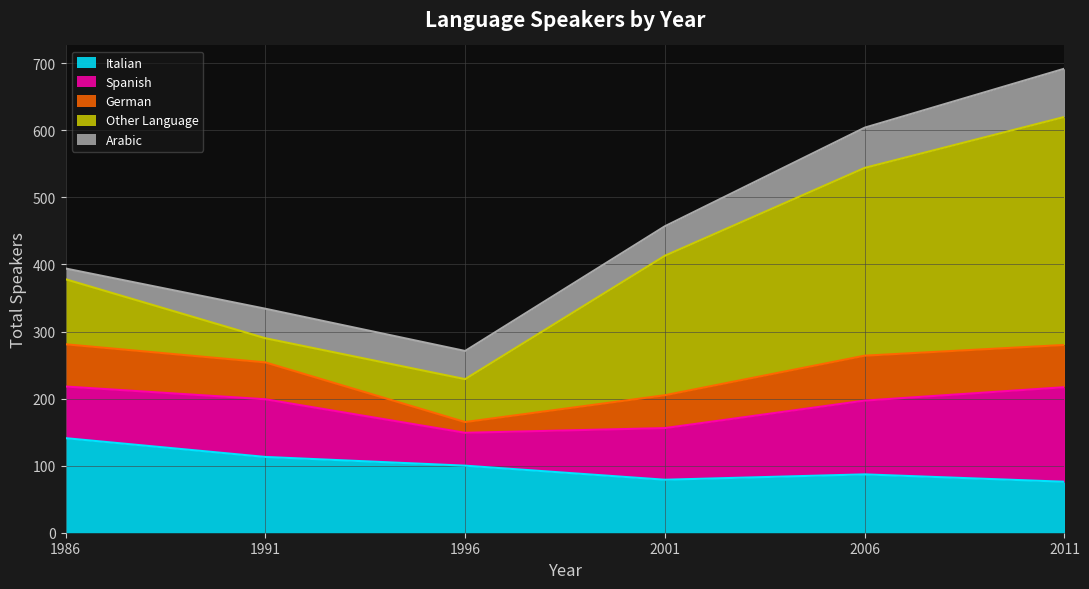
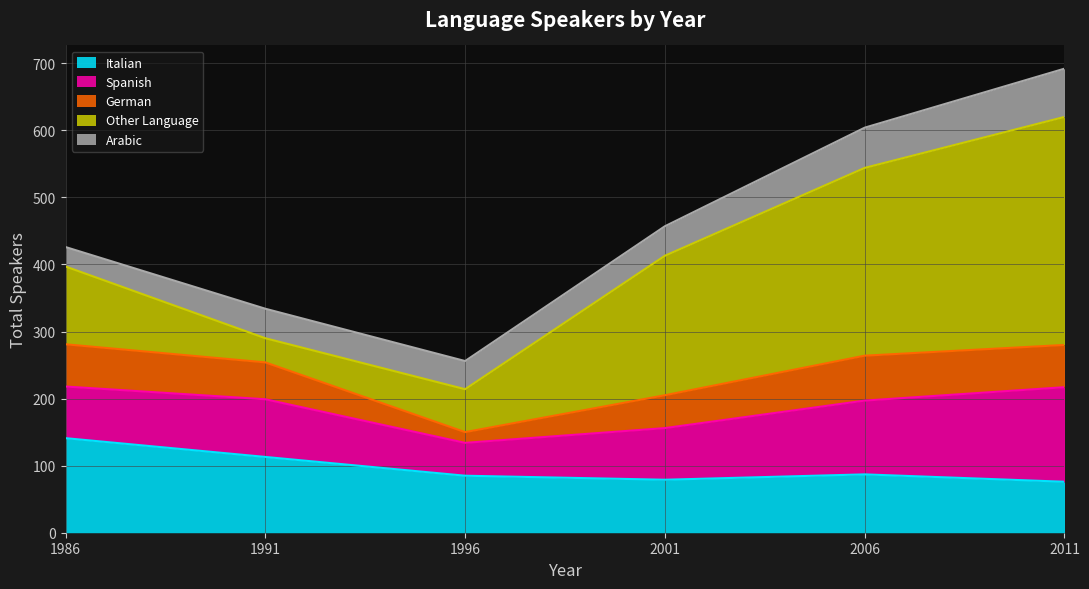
  {
    "Italian": {
      "1986": 140,
      "1991": 110,
-     "1996": 100,
+     "1996": 90,
      "2001": 80,
      "2006": 90,
      "2011": 80
    },
    "Spanish": {
      "1986": 80,
      "1991": 90,
      "1996": 50,
      "2001": 80,
      "2006": 110,
      "2011": 140
    },
    "German": {
      "1986": 60,
      "1991": 60,
      "1996": 20,
      "2001": 50,
      "2006": 70,
      "2011": 60
    },
    "Other Language": {
-     "1986": 100,
+     "1986": 120,
      "1991": 40,
      "1996": 60,
      "2001": 210,
      "2006": 280,
      "2011": 340
    },
    "Arabic": {
-     "1986": 20,
+     "1986": 30,
      "1991": 40,
      "1996": 40,
      "2001": 40,
      "2006": 60,
      "2011": 70
    }
  }
